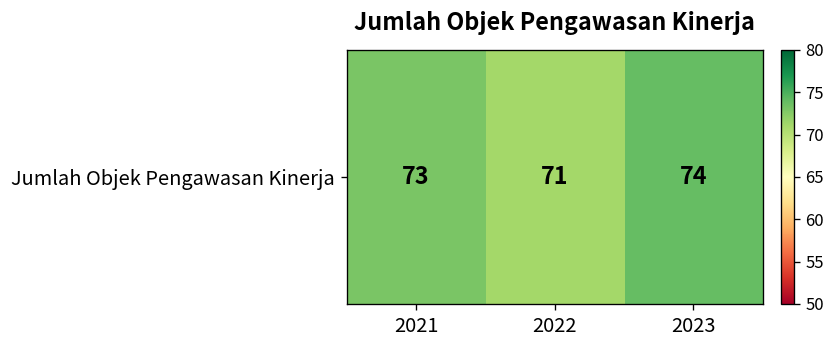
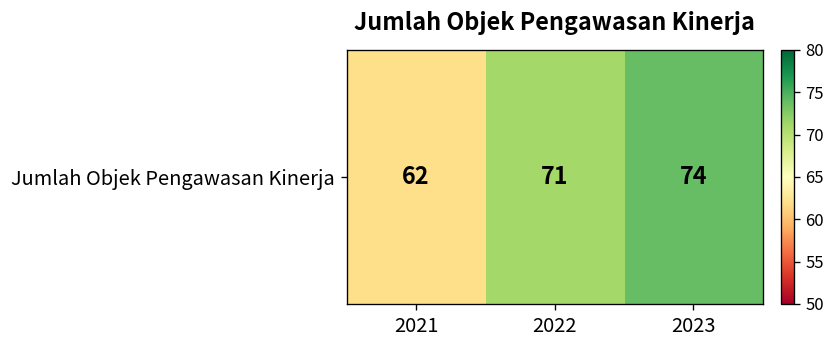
  {
    "Jumlah Objek Pengawasan Kinerja": {
-     "2021": 73,
+     "2021": 62,
      "2022": 71,
      "2023": 74
    }
  }
